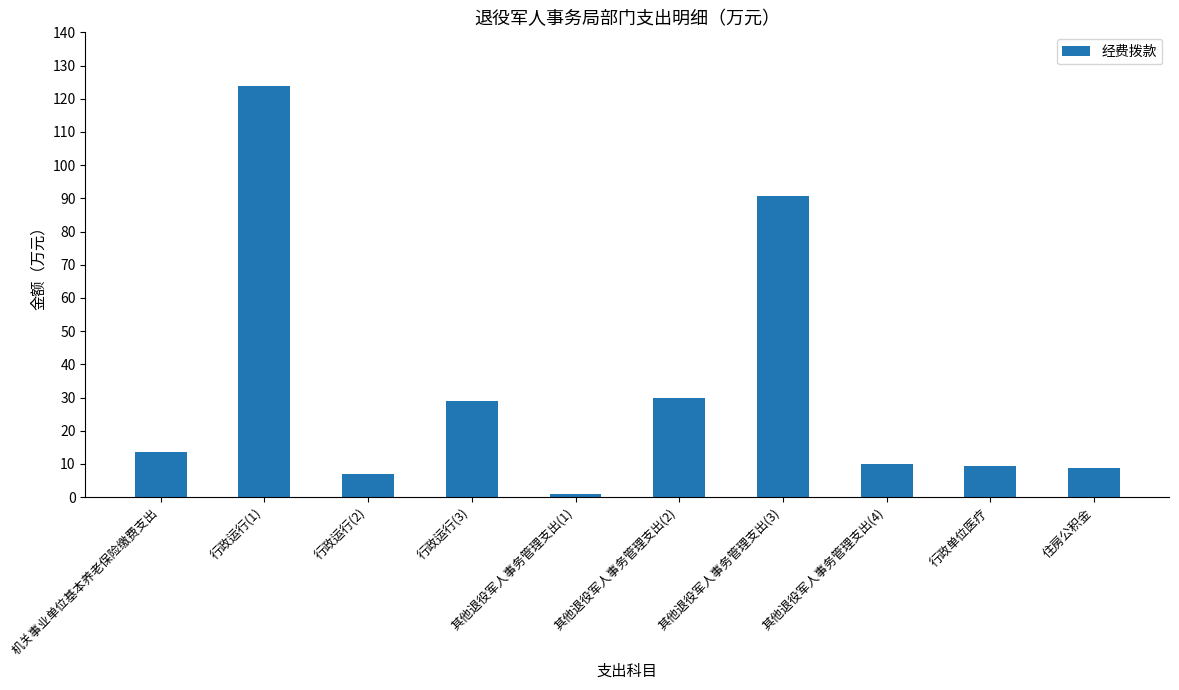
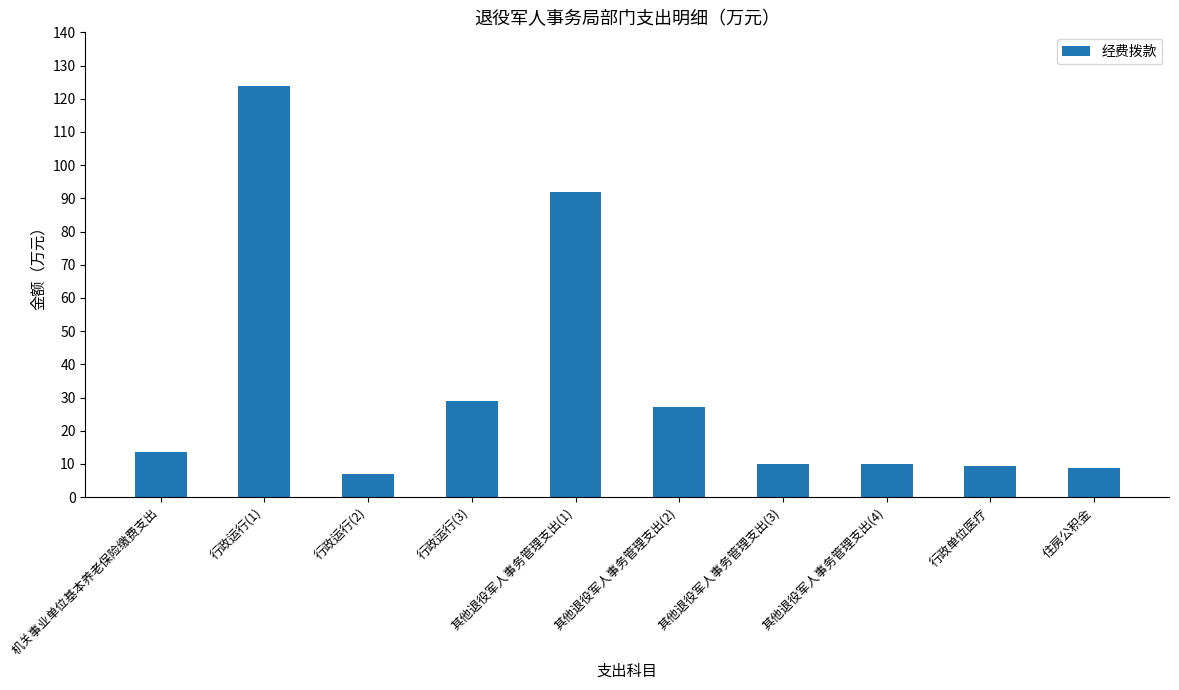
  {
    "机关事业单位基本养老保险缴费支出": 14,
    "行政运行(1)": 124,
    "行政运行(2)": 7,
    "行政运行(3)": 29,
-   "其他退役军人事务管理支出(1)": 1,
-   "其他退役军人事务管理支出(2)": 30,
-   "其他退役军人事务管理支出(3)": 91,
+   "其他退役军人事务管理支出(1)": 92,
+   "其他退役军人事务管理支出(2)": 27,
+   "其他退役军人事务管理支出(3)": 10,
    "其他退役军人事务管理支出(4)": 10,
    "行政单位医疗": 9,
    "住房公积金": 9
  }
